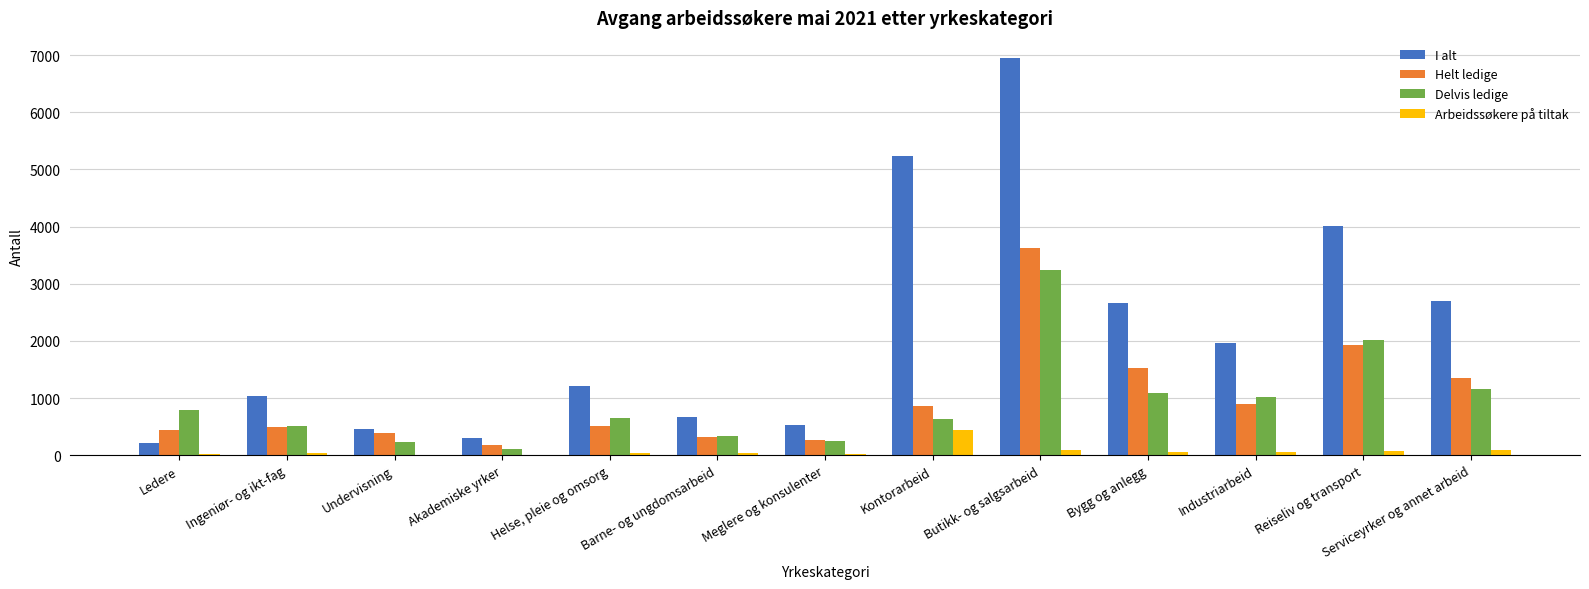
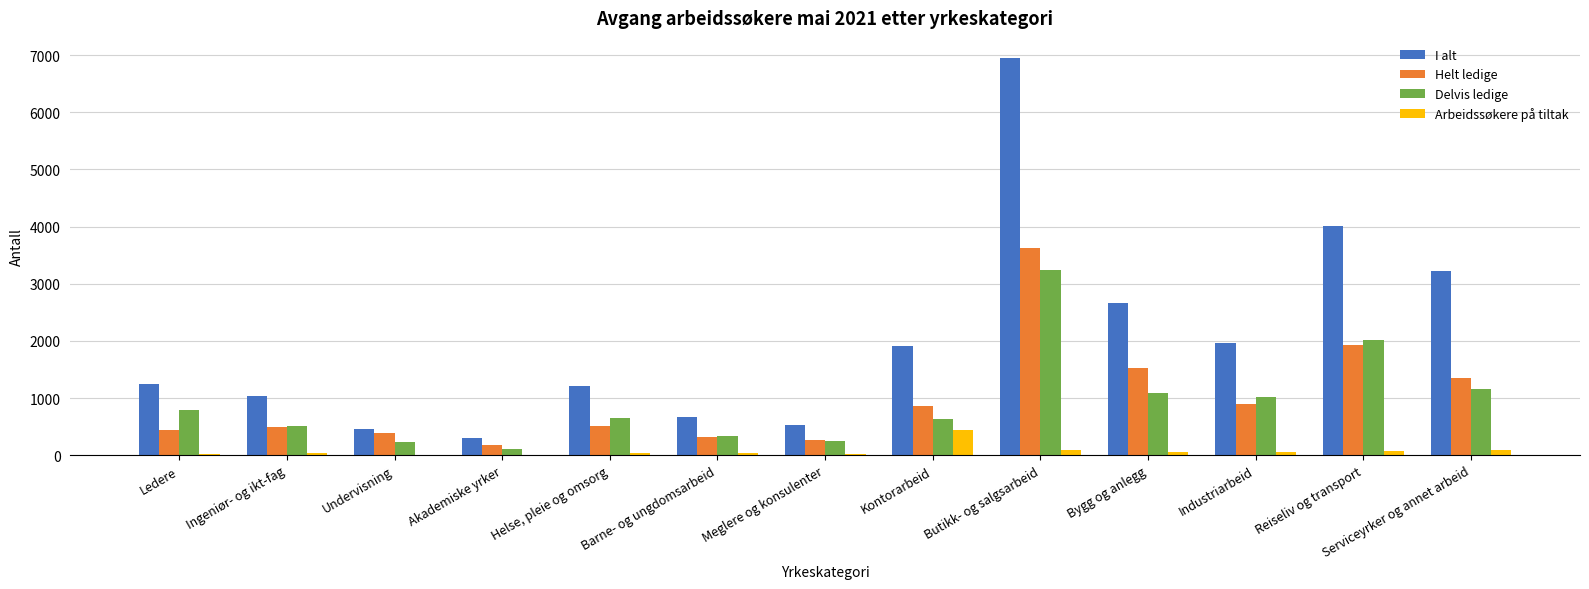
  {
    "I alt": {
-     "Ledere": 200,
+     "Ledere": 1200,
      "Ingeniør- og ikt-fag": 1000,
      "Undervisning": 500,
      "Akademiske yrker": 300,
      "Helse, pleie og omsorg": 1200,
      "Barne- og ungdomsarbeid": 700,
      "Meglere og konsulenter": 500,
-     "Kontorarbeid": 5200,
+     "Kontorarbeid": 1900,
      "Butikk- og salgsarbeid": 7000,
      "Bygg og anlegg": 2700,
      "Industriarbeid": 2000,
      "Reiseliv og transport": 4000,
-     "Serviceyrker og annet arbeid": 2700
+     "Serviceyrker og annet arbeid": 3200
    },
    "Helt ledige": {
      "Ledere": 400,
      "Ingeniør- og ikt-fag": 500,
      "Undervisning": 400,
      "Akademiske yrker": 200,
      "Helse, pleie og omsorg": 500,
      "Barne- og ungdomsarbeid": 300,
      "Meglere og konsulenter": 300,
      "Kontorarbeid": 900,
      "Butikk- og salgsarbeid": 3600,
      "Bygg og anlegg": 1500,
      "Industriarbeid": 900,
      "Reiseliv og transport": 1900,
      "Serviceyrker og annet arbeid": 1300
    },
    "Delvis ledige": {
      "Ledere": 800,
      "Ingeniør- og ikt-fag": 500,
      "Undervisning": 200,
      "Akademiske yrker": 100,
      "Helse, pleie og omsorg": 600,
      "Barne- og ungdomsarbeid": 300,
      "Meglere og konsulenter": 300,
      "Kontorarbeid": 600,
      "Butikk- og salgsarbeid": 3200,
      "Bygg og anlegg": 1100,
      "Industriarbeid": 1000,
      "Reiseliv og transport": 2000,
      "Serviceyrker og annet arbeid": 1200
    },
    "Arbeidssøkere på tiltak": {
      "Helse, pleie og omsorg": 0,
      "Kontorarbeid": 400,
      "Butikk- og salgsarbeid": 100,
      "Bygg og anlegg": 100,
      "Industriarbeid": 100,
      "Reiseliv og transport": 100,
      "Serviceyrker og annet arbeid": 100
    }
  }
